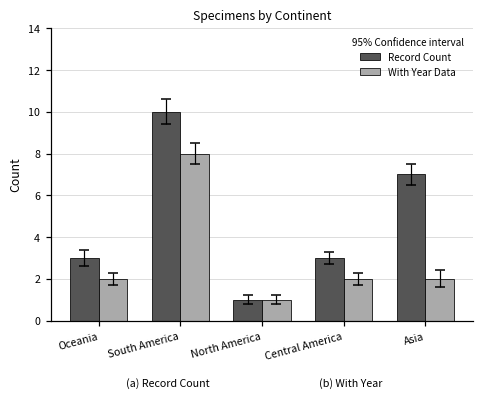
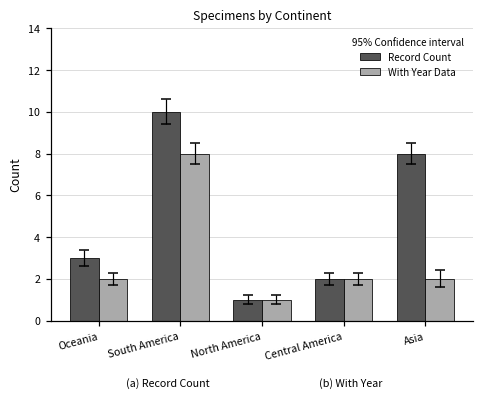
  {
    "Record Count": {
      "Oceania": 3,
      "South America": 10,
      "North America": 1,
-     "Central America": 3,
-     "Asia": 7
+     "Central America": 2,
+     "Asia": 8
    },
    "With Year Data": {
      "Oceania": 2,
      "South America": 8,
      "North America": 1,
      "Central America": 2,
      "Asia": 2
    }
  }
